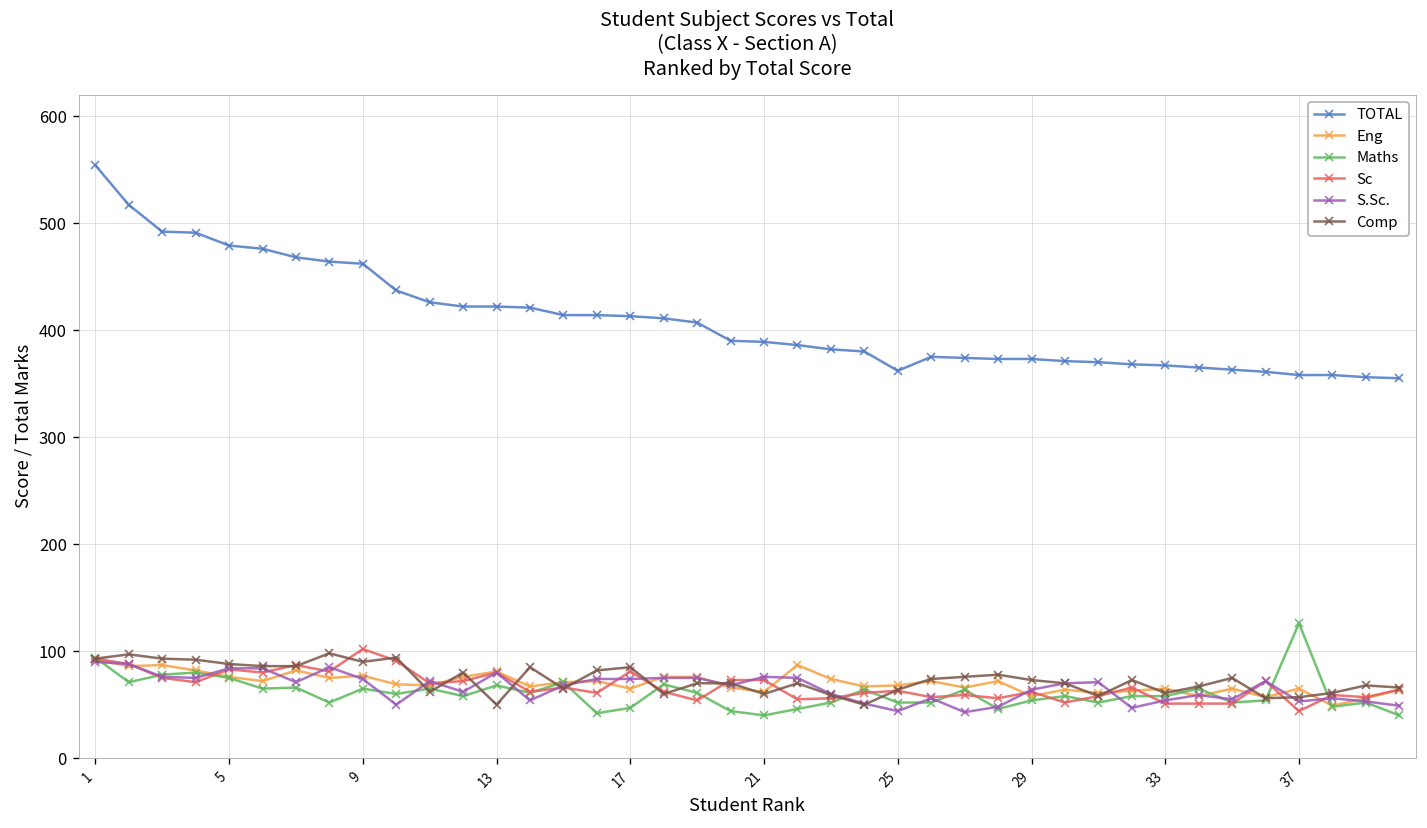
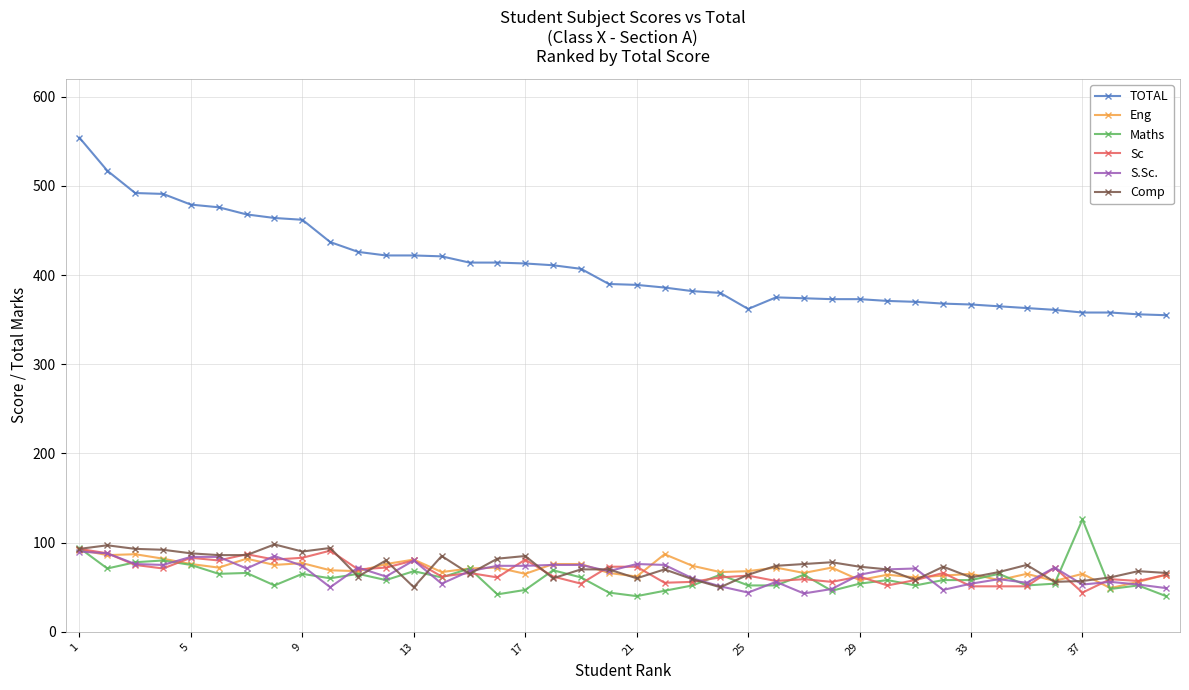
  {
    "TOTAL": {
      "1": 550,
      "5": 480,
      "9": 460,
      "13": 420,
      "17": 410,
      "21": 390,
      "25": 360,
      "29": 370,
      "33": 370,
      "37": 360
    },
    "Eng": {
      "9": 80,
      "17": 70,
      "25": 70,
      "29": 60,
      "33": 70,
      "37": 70
    },
    "Maths": {
      "9": 70,
      "13": 70,
      "17": 50,
      "21": 40,
      "25": 50,
      "29": 50,
      "33": 60,
      "37": 130
    },
    "Sc": {
-     "9": 100,
+     "9": 80,
      "17": 80,
      "21": 70,
      "33": 50,
      "37": 40
    },
    "S.Sc.": {
      "9": 70,
      "17": 70,
      "21": 80,
      "25": 40,
      "33": 50,
      "37": 50
    },
    "Comp": {
      "5": 90,
      "9": 90,
      "13": 50,
      "17": 90,
      "29": 70,
      "33": 60,
      "37": 60
    }
  }
